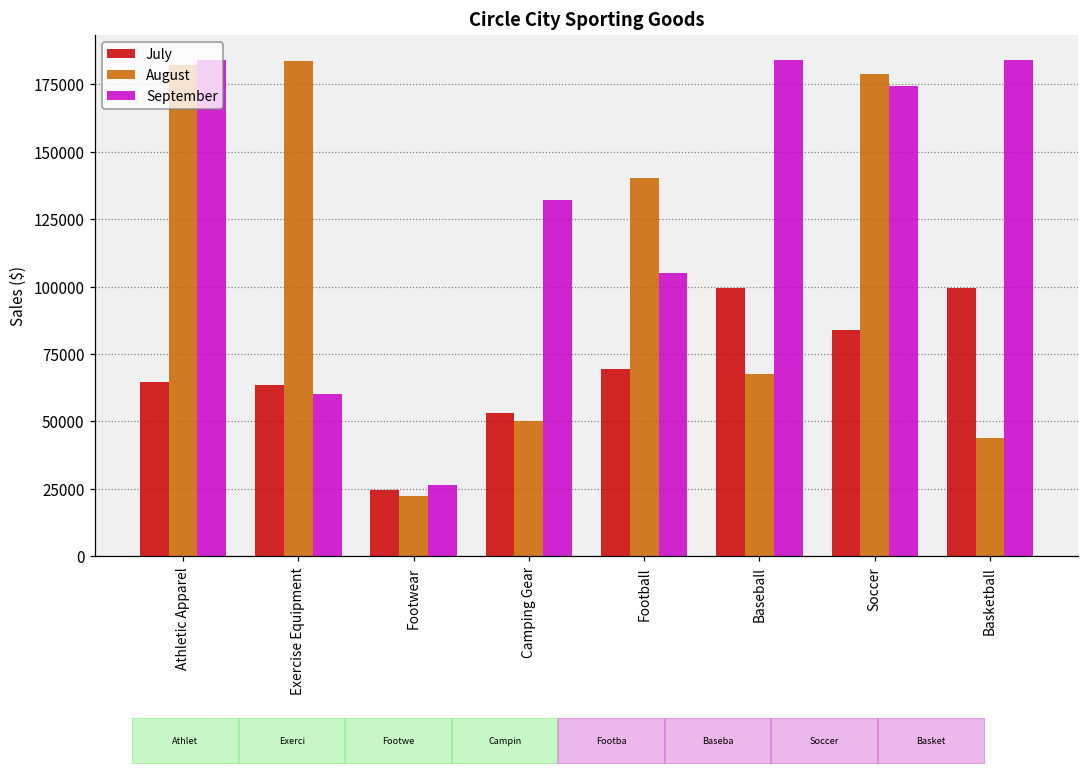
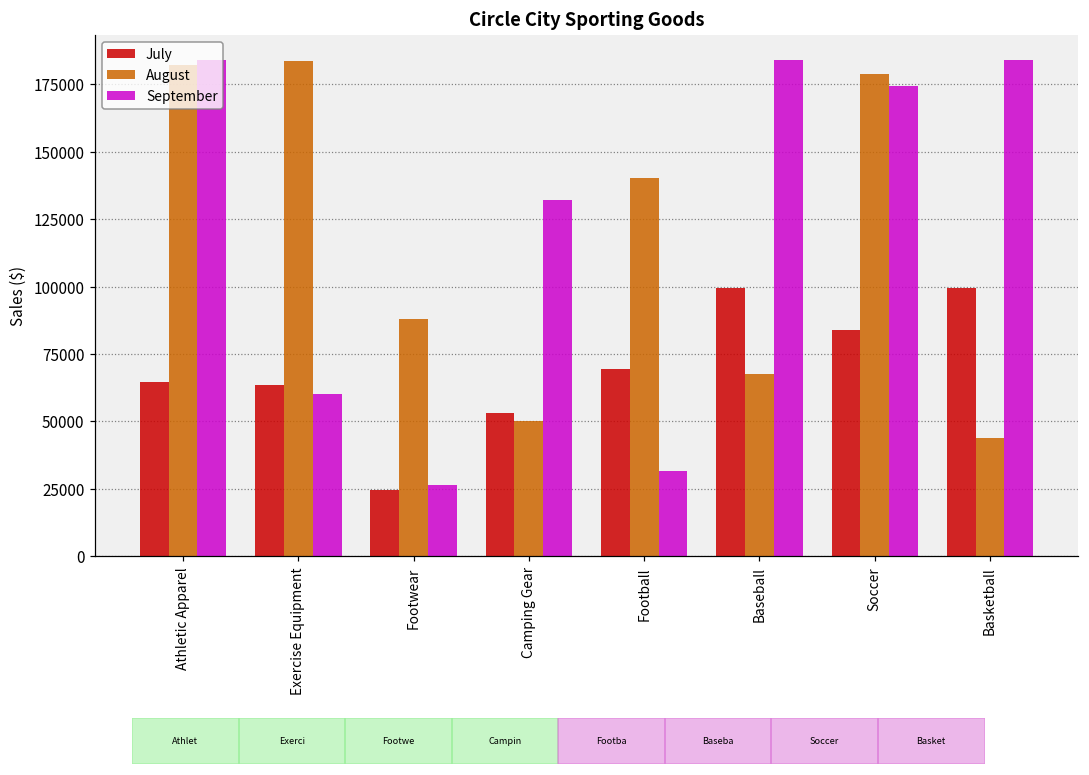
  {
    "July": {
      "Athletic Apparel": 64000,
      "Exercise Equipment": 63000,
      "Footwear": 25000,
      "Camping Gear": 53000,
      "Football": 69000,
      "Baseball": 100000,
      "Soccer": 84000,
      "Basketball": 100000
    },
    "August": {
      "Exercise Equipment": 184000,
-     "Footwear": 22000,
+     "Footwear": 88000,
      "Camping Gear": 50000,
      "Football": 140000,
      "Baseball": 67000,
      "Soccer": 179000,
      "Basketball": 44000
    },
    "September": {
      "Exercise Equipment": 60000,
      "Footwear": 26000,
      "Camping Gear": 132000,
-     "Football": 105000,
+     "Football": 32000,
      "Baseball": 184000,
      "Soccer": 174000,
      "Basketball": 184000
    }
  }
